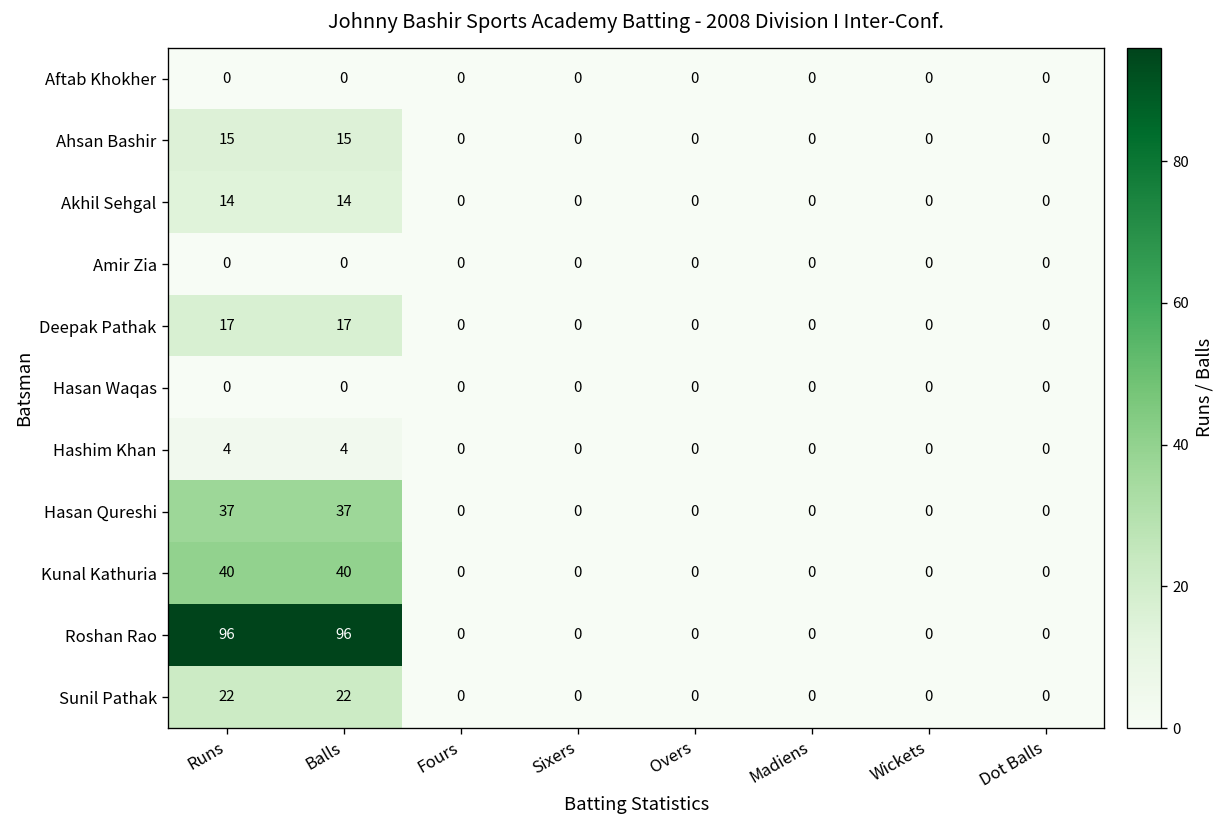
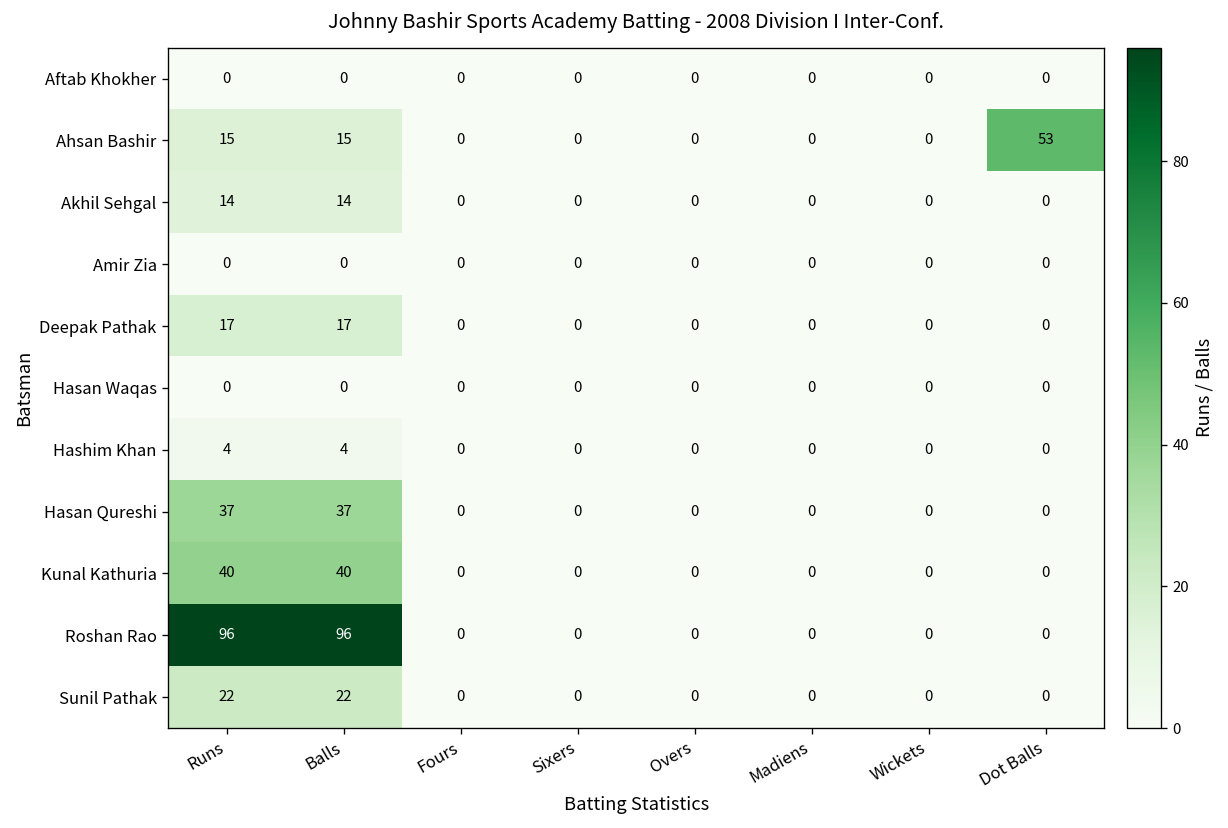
  {
    "Aftab Khokher": {
      "Runs": 0,
      "Balls": 0,
      "Fours": 0,
      "Sixers": 0,
      "Overs": 0,
      "Madiens": 0,
      "Wickets": 0,
      "Dot Balls": 0
    },
    "Ahsan Bashir": {
      "Runs": 15,
      "Balls": 15,
      "Fours": 0,
      "Sixers": 0,
      "Overs": 0,
      "Madiens": 0,
      "Wickets": 0,
-     "Dot Balls": 0
+     "Dot Balls": 53
    },
    "Akhil Sehgal": {
      "Runs": 14,
      "Balls": 14,
      "Fours": 0,
      "Sixers": 0,
      "Overs": 0,
      "Madiens": 0,
      "Wickets": 0,
      "Dot Balls": 0
    },
    "Amir Zia": {
      "Runs": 0,
      "Balls": 0,
      "Fours": 0,
      "Sixers": 0,
      "Overs": 0,
      "Madiens": 0,
      "Wickets": 0,
      "Dot Balls": 0
    },
    "Deepak Pathak": {
      "Runs": 17,
      "Balls": 17,
      "Fours": 0,
      "Sixers": 0,
      "Overs": 0,
      "Madiens": 0,
      "Wickets": 0,
      "Dot Balls": 0
    },
    "Hasan Waqas": {
      "Runs": 0,
      "Balls": 0,
      "Fours": 0,
      "Sixers": 0,
      "Overs": 0,
      "Madiens": 0,
      "Wickets": 0,
      "Dot Balls": 0
    },
    "Hashim Khan": {
      "Runs": 4,
      "Balls": 4,
      "Fours": 0,
      "Sixers": 0,
      "Overs": 0,
      "Madiens": 0,
      "Wickets": 0,
      "Dot Balls": 0
    },
    "Hasan Qureshi": {
      "Runs": 37,
      "Balls": 37,
      "Fours": 0,
      "Sixers": 0,
      "Overs": 0,
      "Madiens": 0,
      "Wickets": 0,
      "Dot Balls": 0
    },
    "Kunal Kathuria": {
      "Runs": 40,
      "Balls": 40,
      "Fours": 0,
      "Sixers": 0,
      "Overs": 0,
      "Madiens": 0,
      "Wickets": 0,
      "Dot Balls": 0
    },
    "Roshan Rao": {
      "Runs": 96,
      "Balls": 96,
      "Fours": 0,
      "Sixers": 0,
      "Overs": 0,
      "Madiens": 0,
      "Wickets": 0,
      "Dot Balls": 0
    },
    "Sunil Pathak": {
      "Runs": 22,
      "Balls": 22,
      "Fours": 0,
      "Sixers": 0,
      "Overs": 0,
      "Madiens": 0,
      "Wickets": 0,
      "Dot Balls": 0
    }
  }
